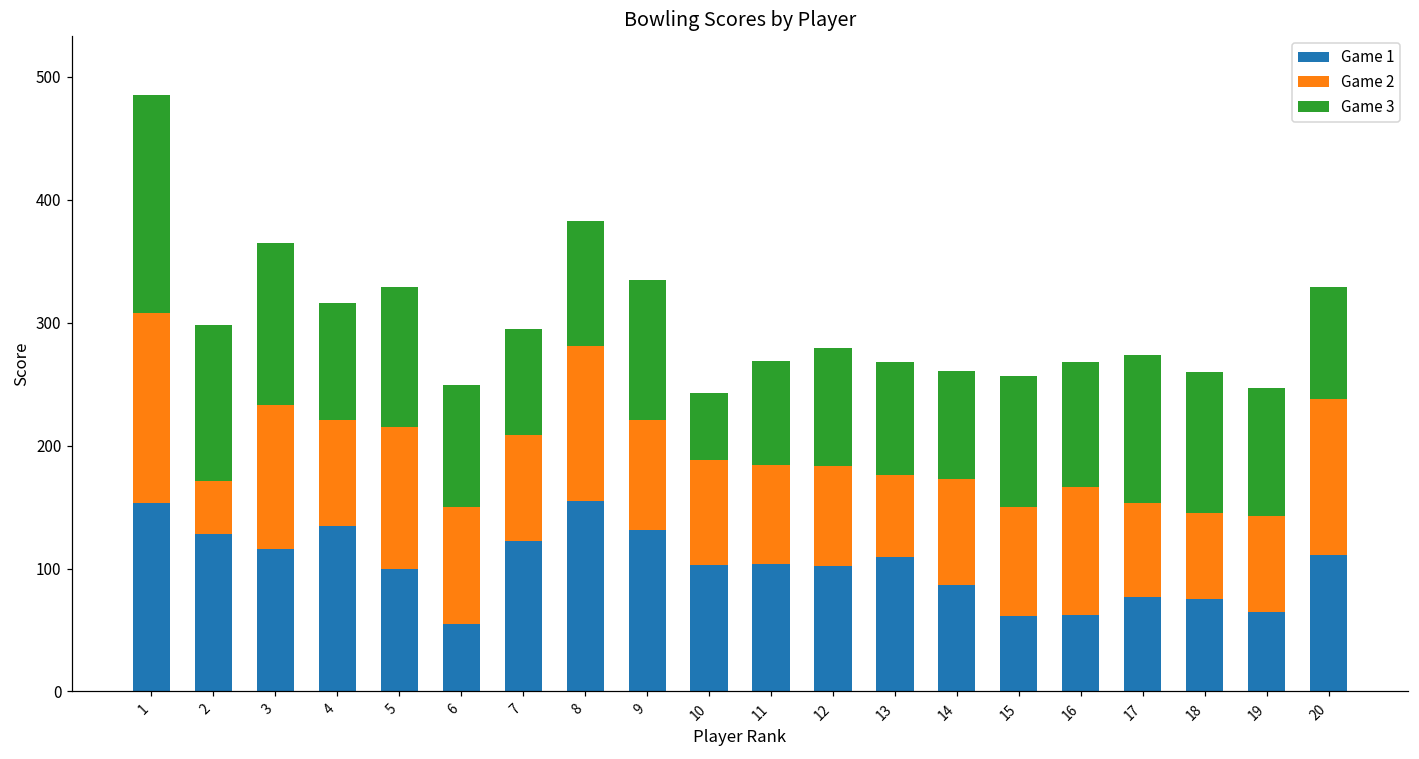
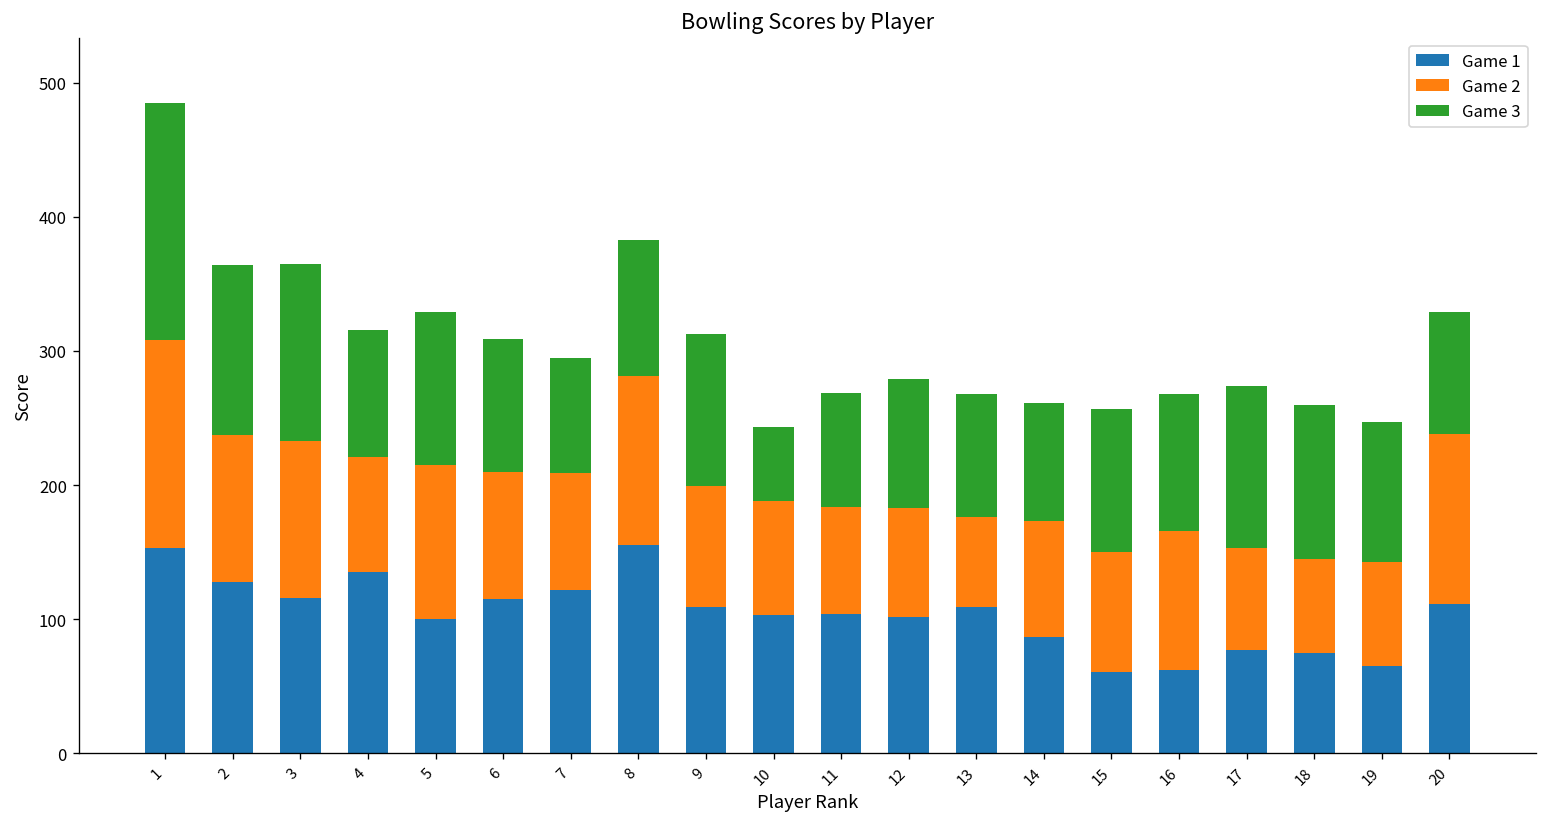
  {
    "Game 1": {
      "1": 153,
      "2": 128,
      "3": 116,
      "4": 135,
      "5": 100,
-     "6": 55,
+     "6": 115,
      "7": 122,
      "8": 155,
-     "9": 131,
+     "9": 109,
      "10": 103,
      "11": 104,
      "12": 102,
      "13": 109,
      "14": 87,
      "15": 61,
      "16": 62,
      "17": 77,
      "18": 75,
      "19": 65,
      "20": 111
    },
    "Game 2": {
      "1": 155,
-     "2": 43,
+     "2": 109,
      "3": 117,
      "4": 86,
      "5": 115,
      "6": 95,
      "7": 87,
      "8": 126,
      "9": 90,
      "10": 85,
      "11": 80,
      "12": 81,
      "13": 67,
      "14": 86,
      "15": 89,
      "16": 104,
      "17": 76,
      "18": 70,
      "19": 78,
      "20": 127
    },
    "Game 3": {
      "1": 177,
      "2": 127,
      "3": 132,
      "4": 95,
      "5": 114,
      "6": 99,
      "7": 86,
      "8": 102,
      "9": 114,
      "10": 55,
      "11": 85,
      "12": 96,
      "13": 92,
      "14": 88,
      "15": 107,
      "16": 102,
      "17": 121,
      "18": 115,
      "19": 104,
      "20": 91
    }
  }
